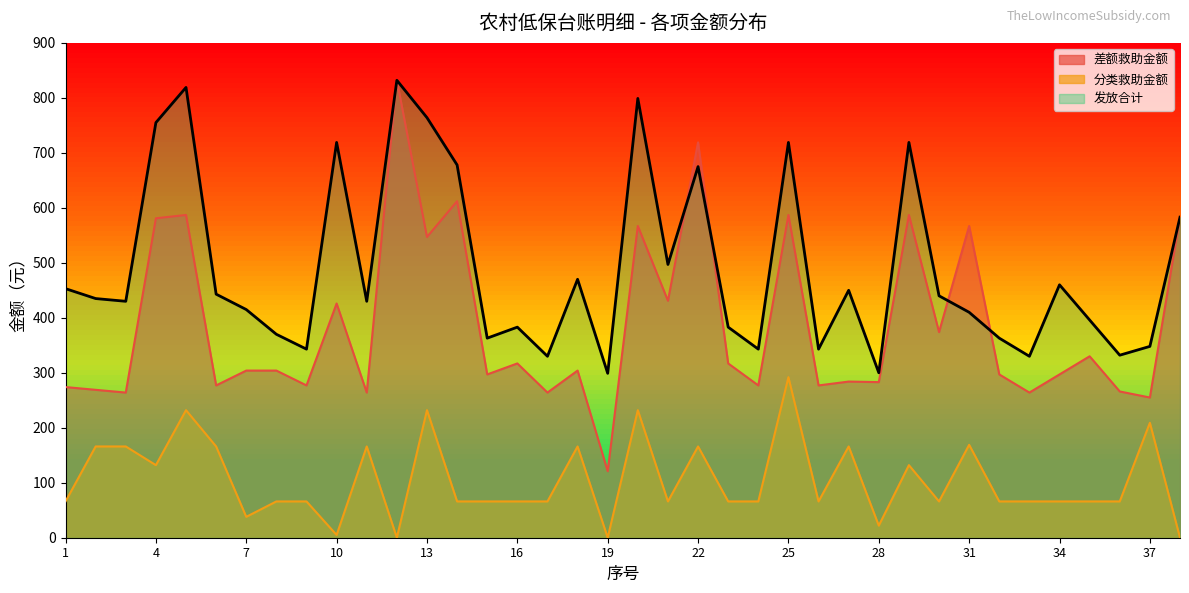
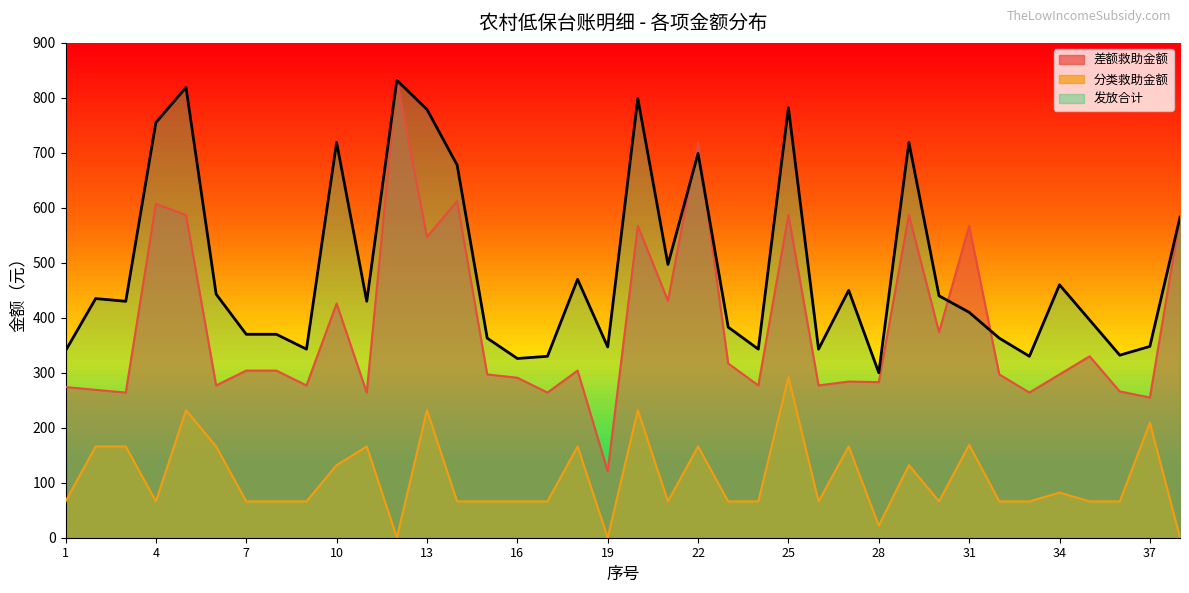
  {
    "差额救助金额": {
      "1": 270,
-     "4": 580,
+     "4": 610,
      "7": 300,
      "10": 430,
      "13": 550,
-     "16": 320,
+     "16": 290,
      "19": 120,
      "22": 720,
      "25": 590,
      "28": 280,
      "31": 570,
      "34": 300,
      "37": 260
    },
    "分类救助金额": {
      "1": 70,
-     "4": 130,
-     "7": 40,
-     "10": 10,
+     "4": 70,
+     "7": 70,
+     "10": 130,
      "13": 230,
      "16": 70,
      "19": 0,
      "22": 170,
      "25": 290,
      "28": 20,
      "31": 170,
-     "34": 70,
+     "34": 80,
      "37": 210
    },
    "发放合计": {
-     "1": 450,
+     "1": 340,
      "4": 760,
-     "7": 420,
+     "7": 370,
      "10": 720,
-     "13": 760,
-     "16": 380,
-     "19": 300,
-     "22": 680,
-     "25": 720,
+     "13": 780,
+     "16": 330,
+     "19": 350,
+     "22": 700,
+     "25": 780,
      "28": 300,
      "31": 410,
      "34": 460,
      "37": 350
    }
  }
